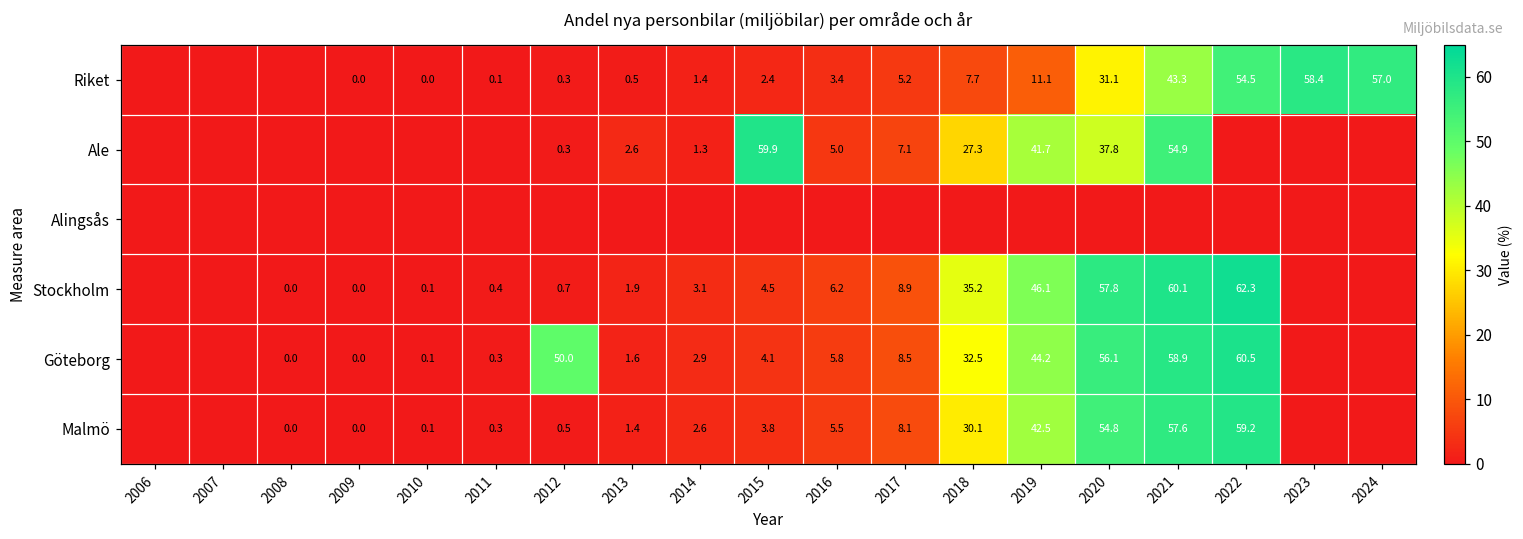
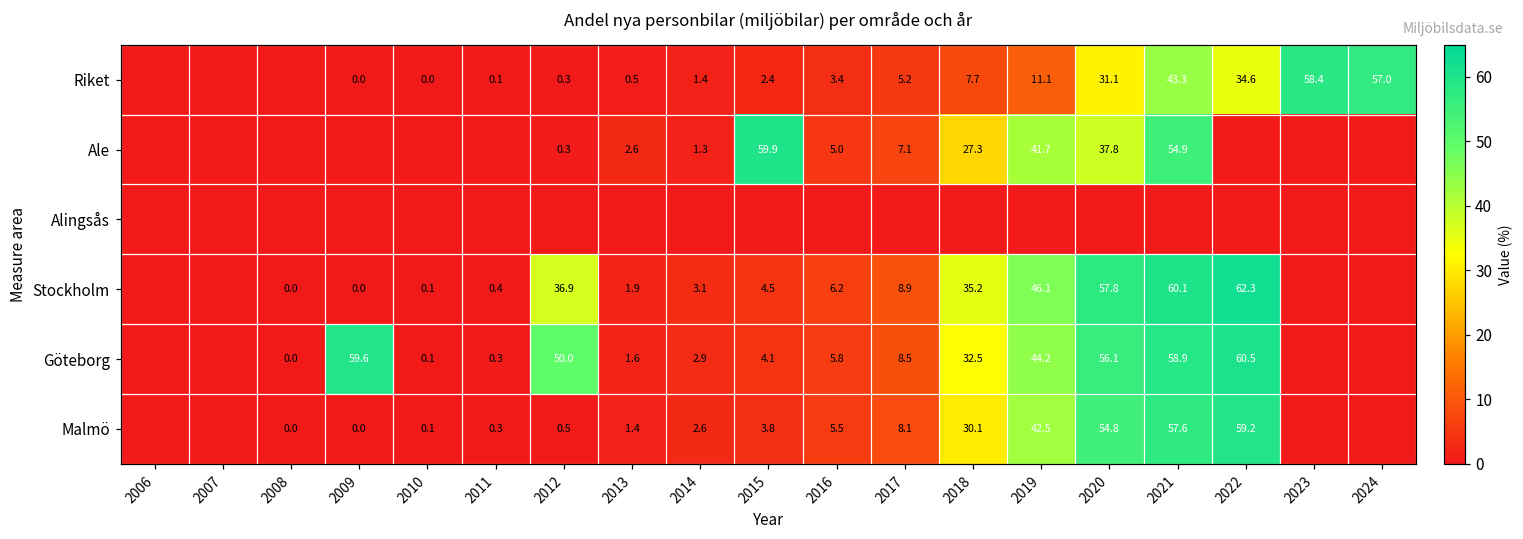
  {
    "Riket": {
      "2009": 0.0,
      "2010": 0.0,
      "2011": 0.1,
      "2012": 0.3,
      "2013": 0.5,
      "2014": 1.4,
      "2015": 2.4,
      "2016": 3.4,
      "2017": 5.2,
      "2018": 7.7,
      "2019": 11.1,
      "2020": 31.1,
      "2021": 43.3,
-     "2022": 54.5,
+     "2022": 34.6,
      "2023": 58.4,
      "2024": 57.0
    },
    "Ale": {
      "2012": 0.3,
      "2013": 2.6,
      "2014": 1.3,
      "2015": 59.9,
      "2016": 5.0,
      "2017": 7.1,
      "2018": 27.3,
      "2019": 41.7,
      "2020": 37.8,
      "2021": 54.9
    },
    "Stockholm": {
      "2008": 0.0,
      "2009": 0.0,
      "2010": 0.1,
      "2011": 0.4,
-     "2012": 0.7,
+     "2012": 36.9,
      "2013": 1.9,
      "2014": 3.1,
      "2015": 4.5,
      "2016": 6.2,
      "2017": 8.9,
      "2018": 35.2,
      "2019": 46.1,
      "2020": 57.8,
      "2021": 60.1,
      "2022": 62.3
    },
    "Göteborg": {
      "2008": 0.0,
-     "2009": 0.0,
+     "2009": 59.6,
      "2010": 0.1,
      "2011": 0.3,
      "2012": 50.0,
      "2013": 1.6,
      "2014": 2.9,
      "2015": 4.1,
      "2016": 5.8,
      "2017": 8.5,
      "2018": 32.5,
      "2019": 44.2,
      "2020": 56.1,
      "2021": 58.9,
      "2022": 60.5
    },
    "Malmö": {
      "2008": 0.0,
      "2009": 0.0,
      "2010": 0.1,
      "2011": 0.3,
      "2012": 0.5,
      "2013": 1.4,
      "2014": 2.6,
      "2015": 3.8,
      "2016": 5.5,
      "2017": 8.1,
      "2018": 30.1,
      "2019": 42.5,
      "2020": 54.8,
      "2021": 57.6,
      "2022": 59.2
    }
  }
